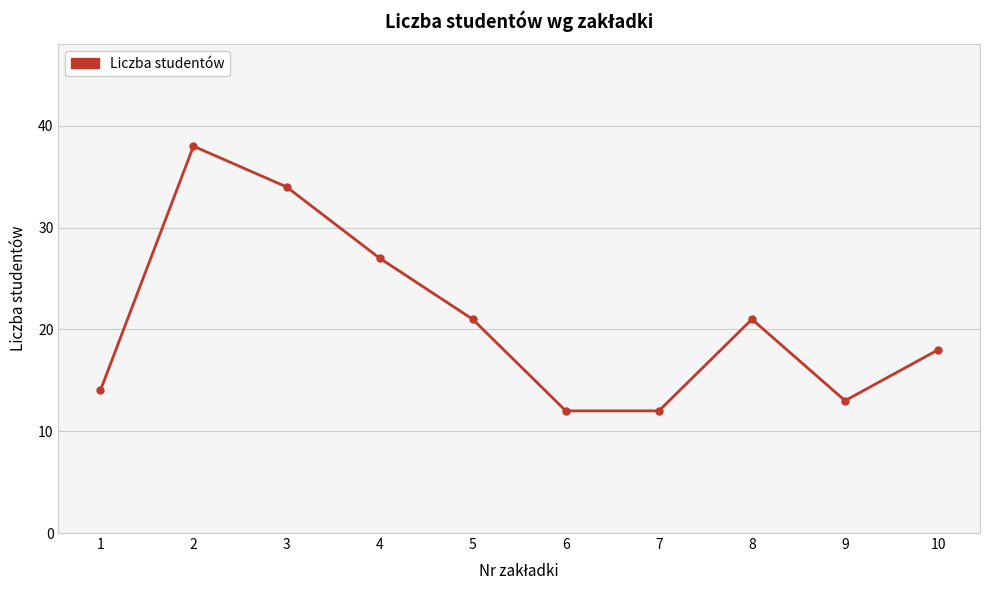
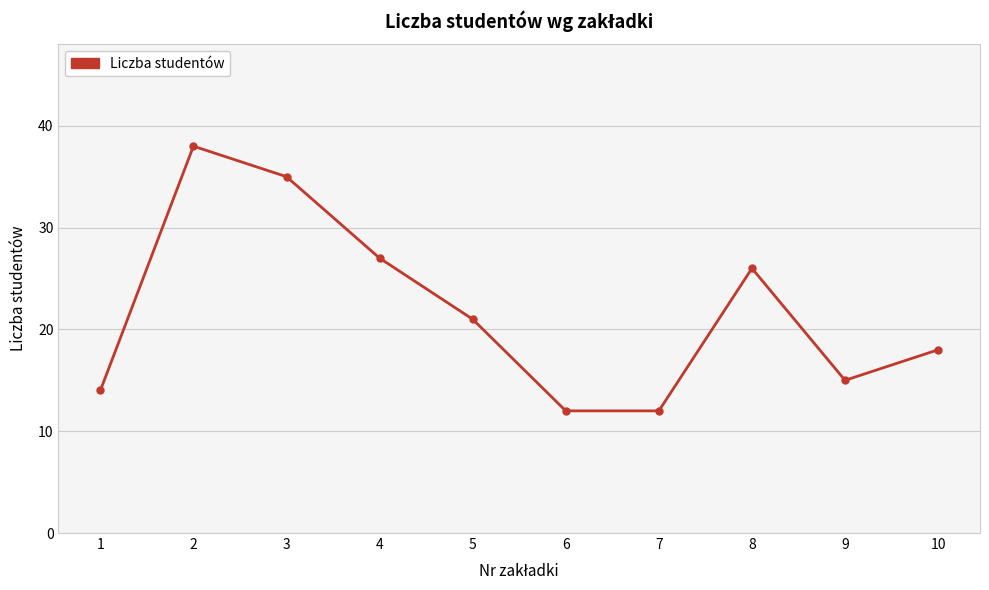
  {
    "1": 14,
    "2": 38,
-   "3": 34,
+   "3": 35,
    "4": 27,
    "5": 21,
    "6": 12,
    "7": 12,
-   "8": 21,
-   "9": 13,
+   "8": 26,
+   "9": 15,
    "10": 18
  }
